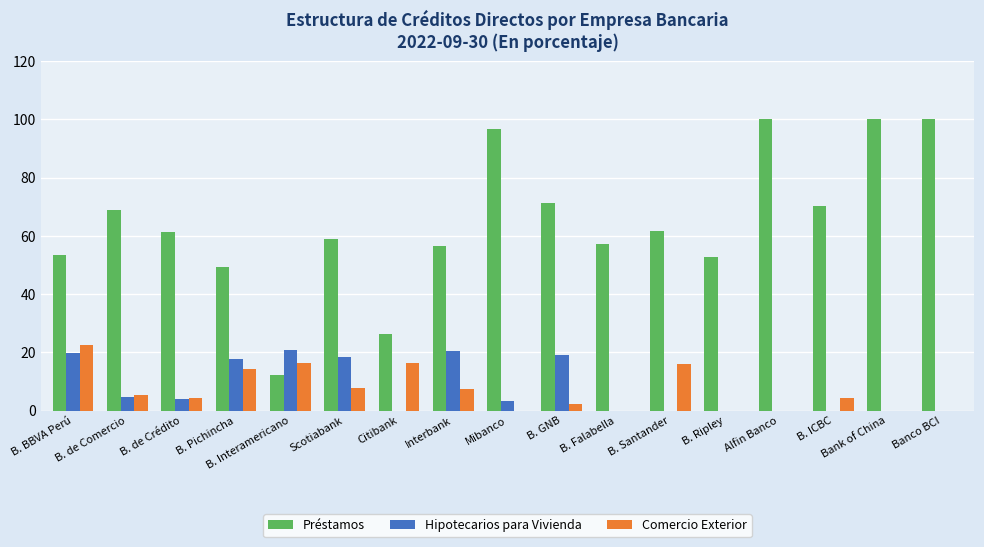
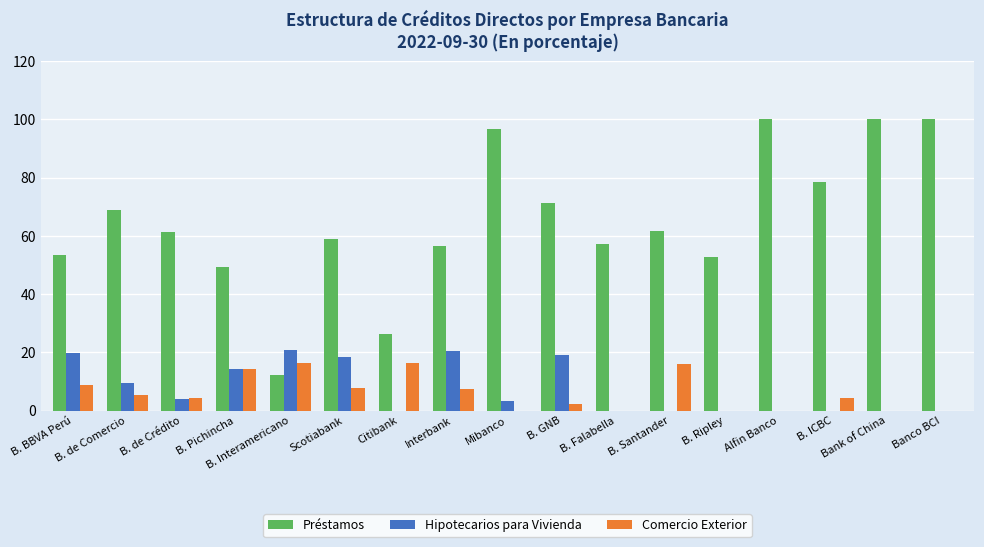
  {
    "Préstamos": {
      "B. BBVA Perú": 53,
      "B. de Comercio": 69,
      "B. de Crédito": 61,
      "B. Pichincha": 49,
      "B. Interamericano": 12,
      "Scotiabank": 59,
      "Citibank": 26,
      "Interbank": 57,
      "Mibanco": 97,
      "B. GNB": 71,
      "B. Falabella": 57,
      "B. Santander": 62,
      "B. Ripley": 53,
      "Alfin Banco": 100,
-     "B. ICBC": 70,
+     "B. ICBC": 79,
      "Bank of China": 100,
      "Banco BCI": 100
    },
    "Hipotecarios para Vivienda": {
      "B. BBVA Perú": 20,
-     "B. de Comercio": 5,
+     "B. de Comercio": 9,
      "B. de Crédito": 4,
-     "B. Pichincha": 18,
+     "B. Pichincha": 14,
      "B. Interamericano": 21,
      "Scotiabank": 18,
      "Citibank": 0,
      "Interbank": 20,
      "Mibanco": 3,
      "B. GNB": 19,
      "B. Santander": 0,
      "B. Ripley": 0,
      "Alfin Banco": 0,
      "B. ICBC": 0,
      "Bank of China": 0,
      "Banco BCI": 0
    },
    "Comercio Exterior": {
-     "B. BBVA Perú": 23,
+     "B. BBVA Perú": 9,
      "B. de Comercio": 5,
      "B. de Crédito": 4,
      "B. Pichincha": 14,
      "B. Interamericano": 16,
      "Scotiabank": 8,
      "Citibank": 16,
      "Interbank": 8,
      "Mibanco": 0,
      "B. GNB": 2,
      "B. Falabella": 0,
      "B. Santander": 16,
      "B. Ripley": 0,
      "Alfin Banco": 0,
      "B. ICBC": 4,
      "Bank of China": 0,
      "Banco BCI": 0
    }
  }
